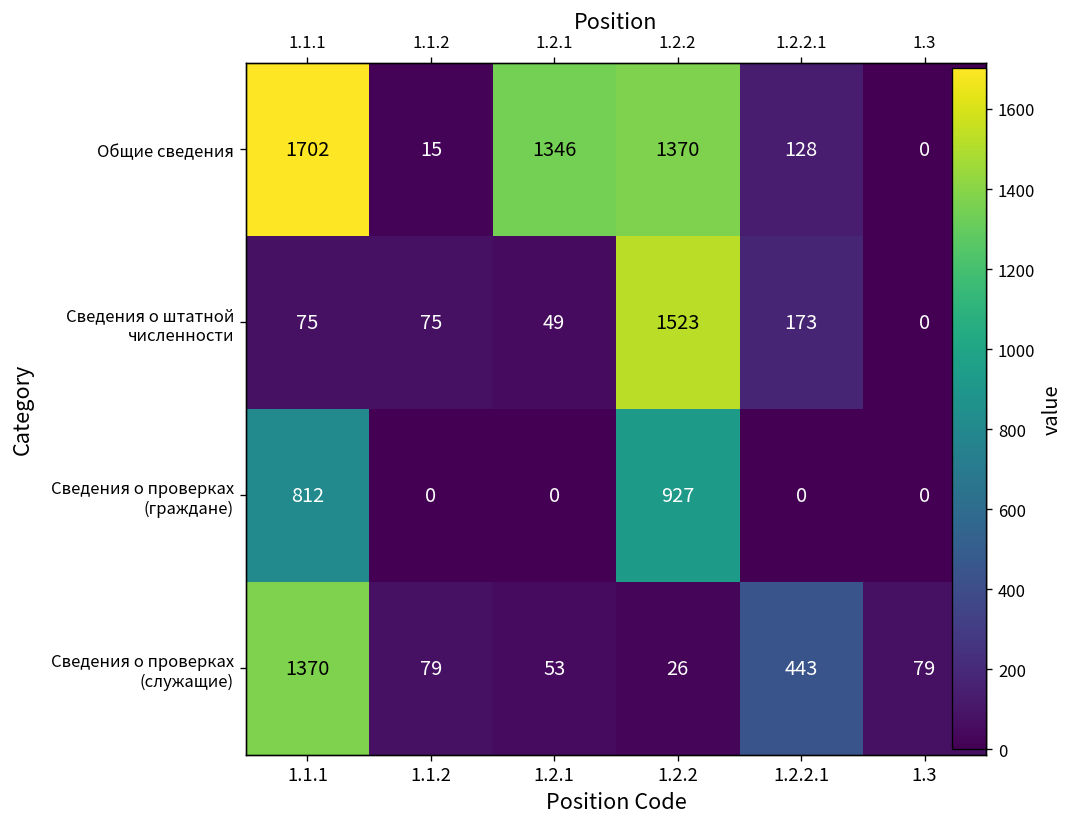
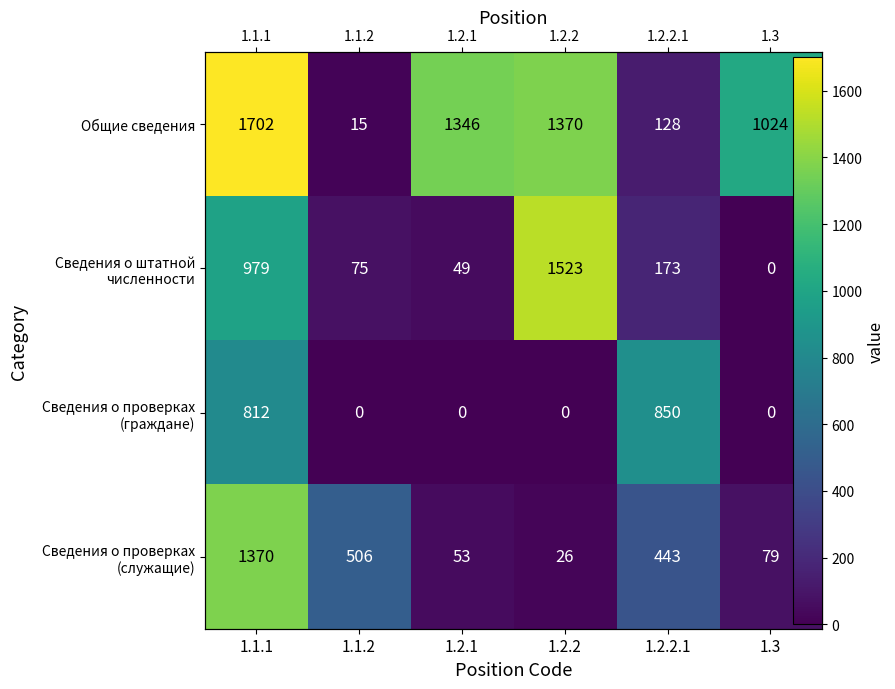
  {
    "Общие сведения": {
      "1.1.1": 1702,
      "1.1.2": 15,
      "1.2.1": 1346,
      "1.2.2": 1370,
      "1.2.2.1": 128,
-     "1.3": 0
+     "1.3": 1024
    },
    "Сведения о штатной численности": {
-     "1.1.1": 75,
+     "1.1.1": 979,
      "1.1.2": 75,
      "1.2.1": 49,
      "1.2.2": 1523,
      "1.2.2.1": 173,
      "1.3": 0
    },
    "Сведения о проверках (граждане)": {
      "1.1.1": 812,
      "1.1.2": 0,
      "1.2.1": 0,
-     "1.2.2": 927,
-     "1.2.2.1": 0,
+     "1.2.2": 0,
+     "1.2.2.1": 850,
      "1.3": 0
    },
    "Сведения о проверках (служащие)": {
      "1.1.1": 1370,
-     "1.1.2": 79,
+     "1.1.2": 506,
      "1.2.1": 53,
      "1.2.2": 26,
      "1.2.2.1": 443,
      "1.3": 79
    }
  }
